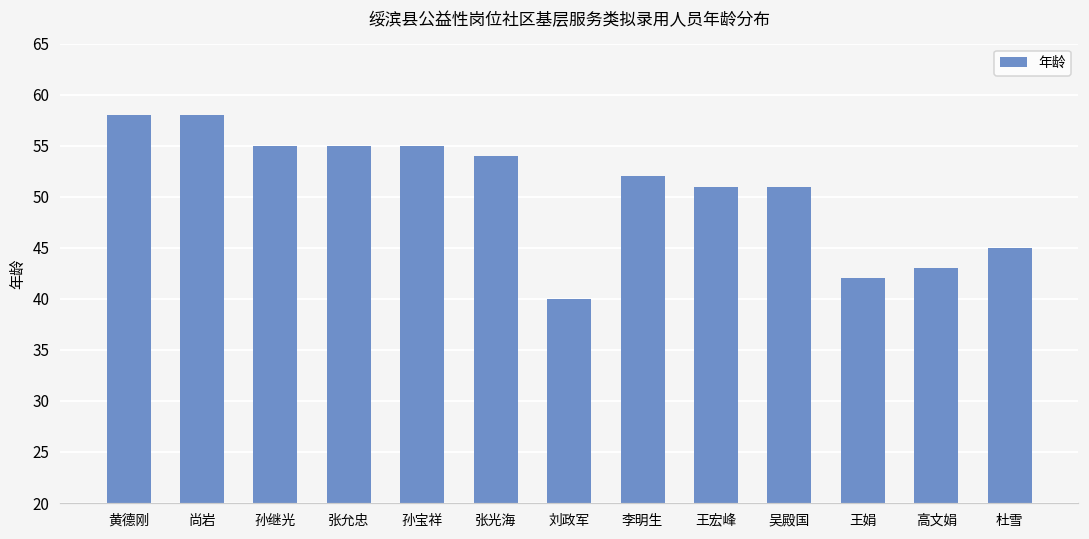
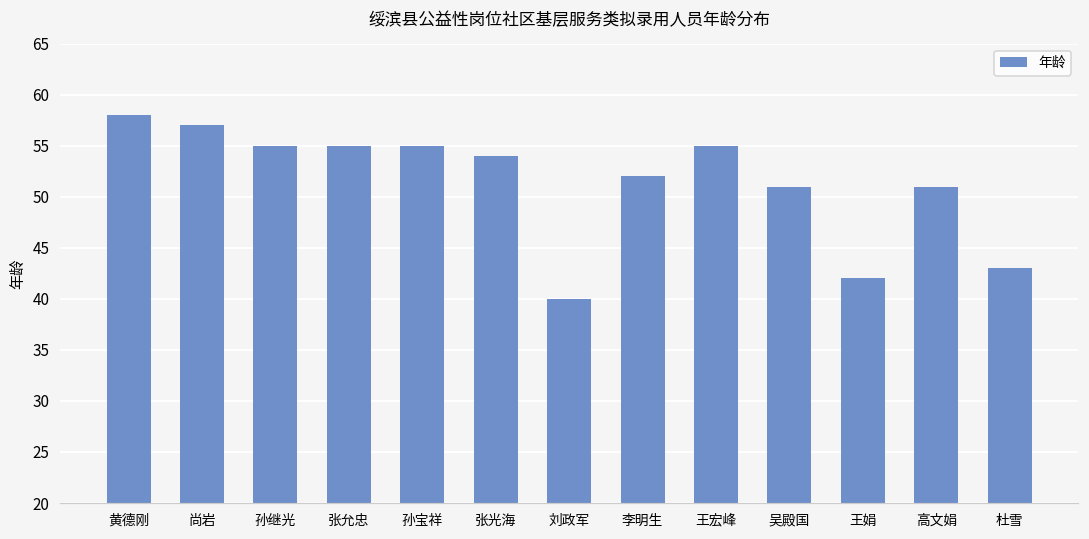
  {
    "黄德刚": 58,
-   "尚岩": 58,
+   "尚岩": 57,
    "孙继光": 55,
    "张允忠": 55,
    "孙宝祥": 55,
    "张光海": 54,
    "刘政军": 40,
    "李明生": 52,
-   "王宏峰": 51,
+   "王宏峰": 55,
    "吴殿国": 51,
    "王娟": 42,
-   "高文娟": 43,
-   "杜雪": 45
+   "高文娟": 51,
+   "杜雪": 43
  }
